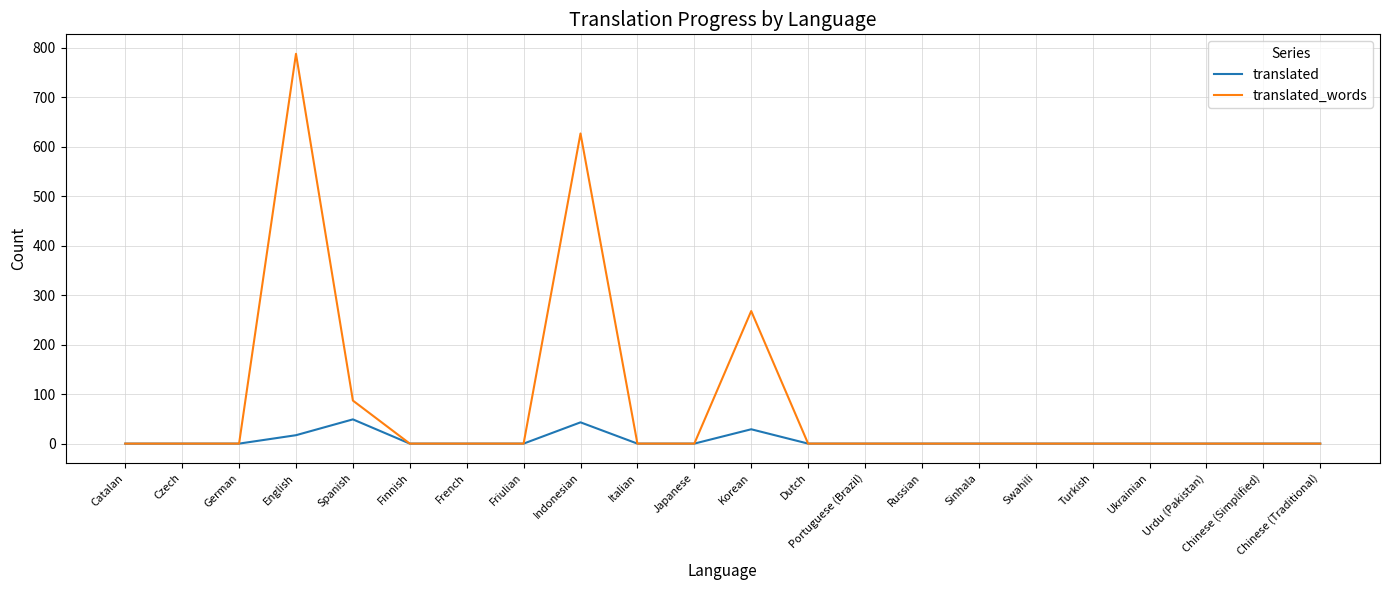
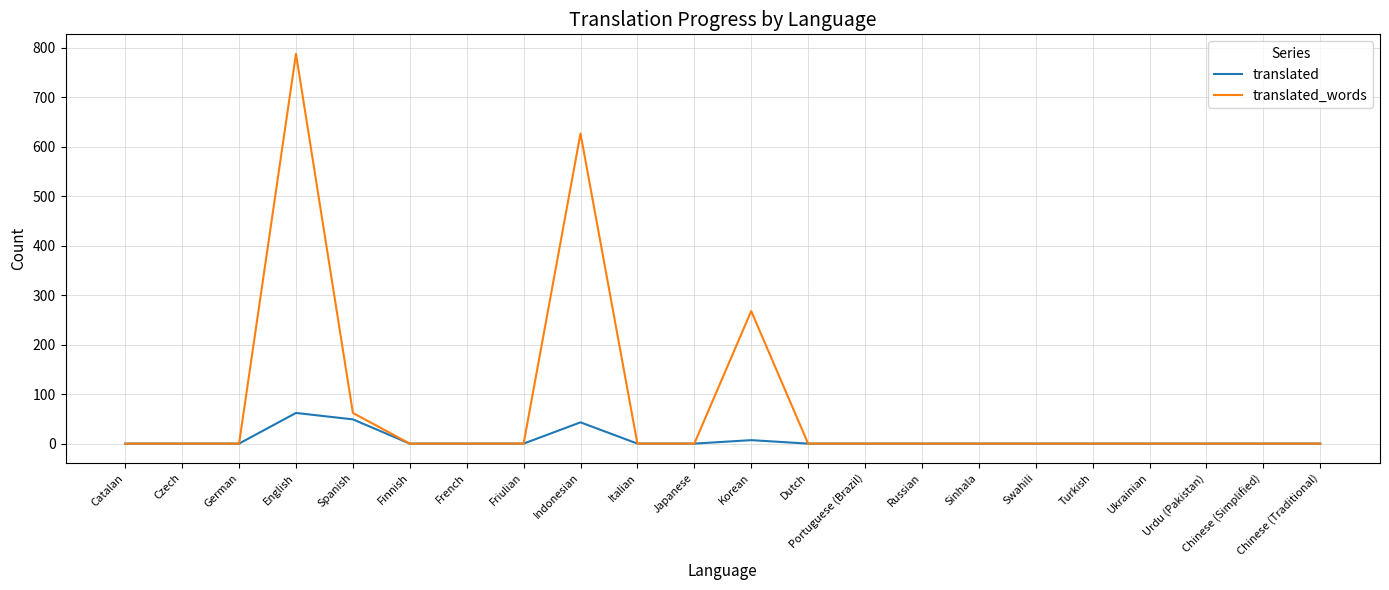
  {
    "translated": {
-     "English": 20,
+     "English": 60,
      "Spanish": 50,
      "Indonesian": 40,
-     "Korean": 30
+     "Korean": 10
    },
    "translated_words": {
      "English": 790,
-     "Spanish": 90,
+     "Spanish": 60,
      "Indonesian": 630,
      "Korean": 270
    }
  }
